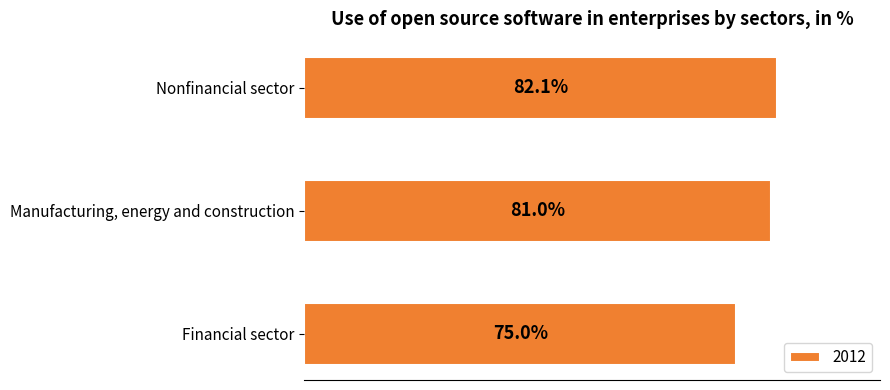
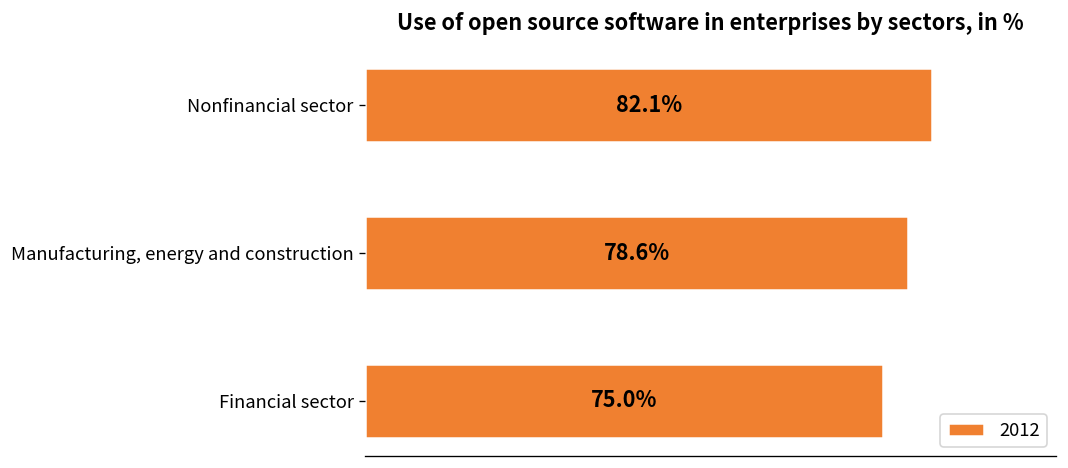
  {
    "Nonfinancial sector": "82.1%",
-   "Manufacturing, energy and construction": "81.0%",
+   "Manufacturing, energy and construction": "78.6%",
    "Financial sector": "75.0%"
  }
